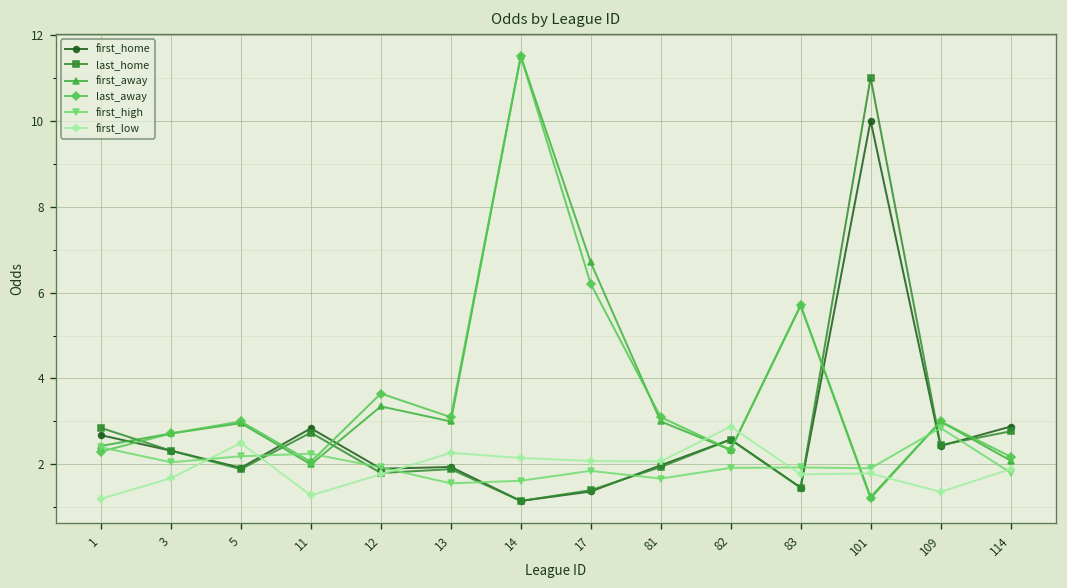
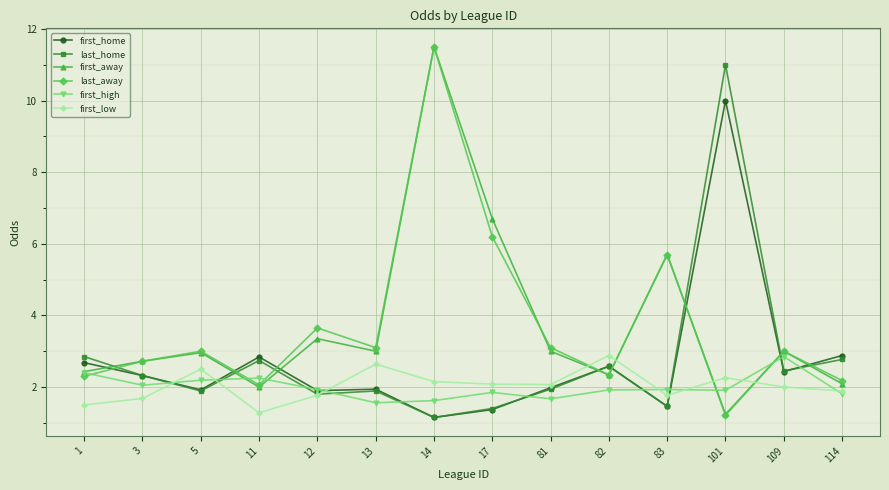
  {
    "first_low": {
-     "1": 1.2,
+     "1": 1.5,
      "3": 1.7,
      "5": 2.5,
      "11": 1.3,
-     "13": 2.3,
+     "13": 2.6,
      "14": 2.2,
      "17": 2.1,
      "81": 2.1,
      "82": 2.9,
      "83": 1.8,
-     "101": 1.8,
-     "109": 1.4,
+     "101": 2.3,
+     "109": 2.0,
      "114": 1.9
    }
  }
